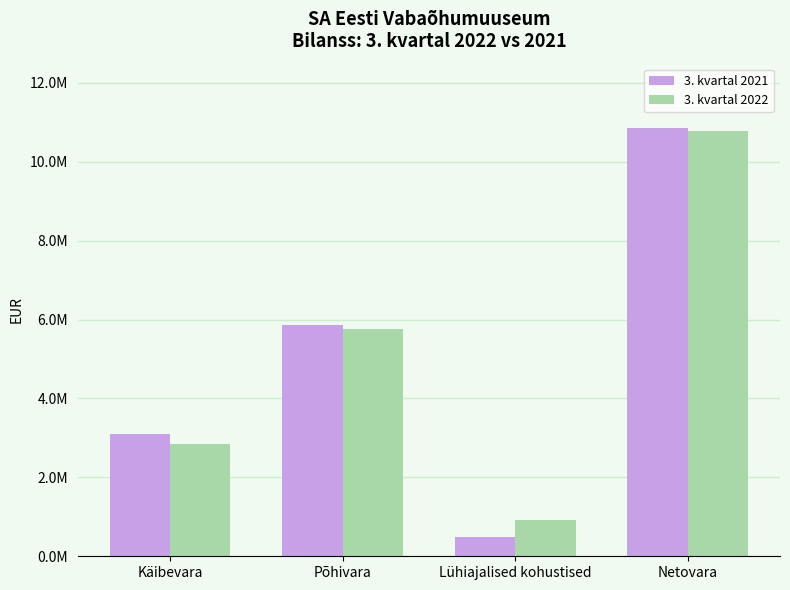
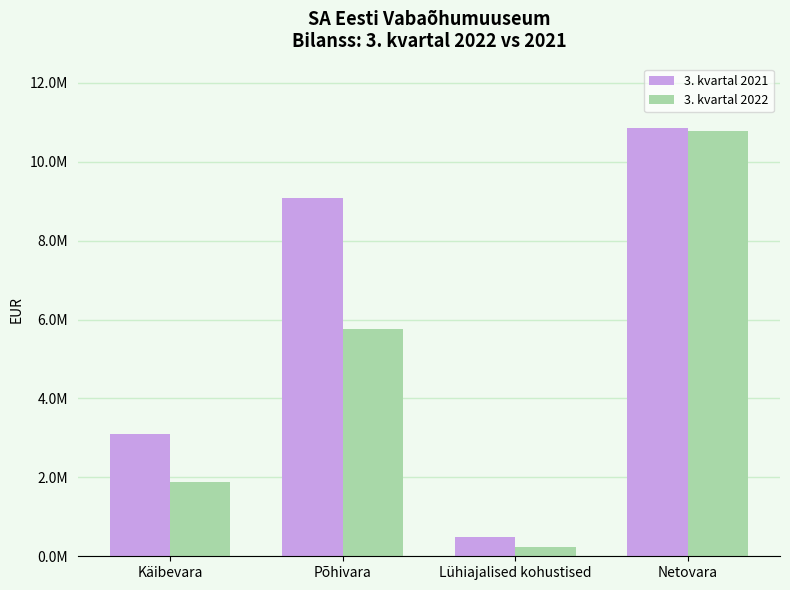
  {
    "3. kvartal 2021": {
      "Käibevara": 3100000,
-     "Põhivara": 5900000,
+     "Põhivara": 9100000,
      "Lühiajalised kohustised": 500000,
      "Netovara": 10900000
    },
    "3. kvartal 2022": {
-     "Käibevara": 2900000,
+     "Käibevara": 1900000,
      "Põhivara": 5800000,
-     "Lühiajalised kohustised": 900000,
+     "Lühiajalised kohustised": 200000,
      "Netovara": 10800000
    }
  }
